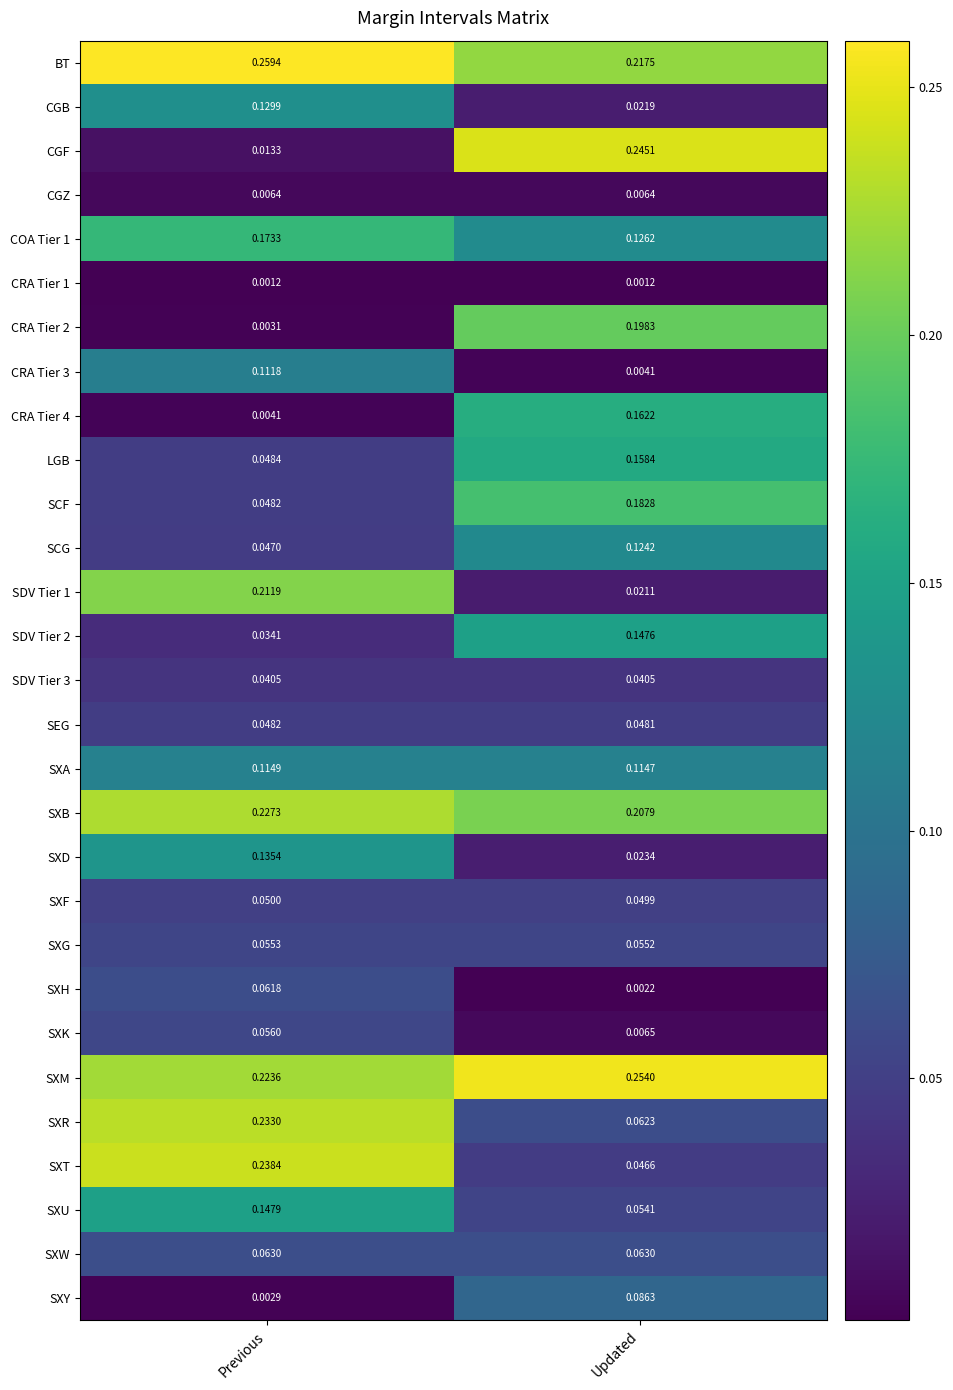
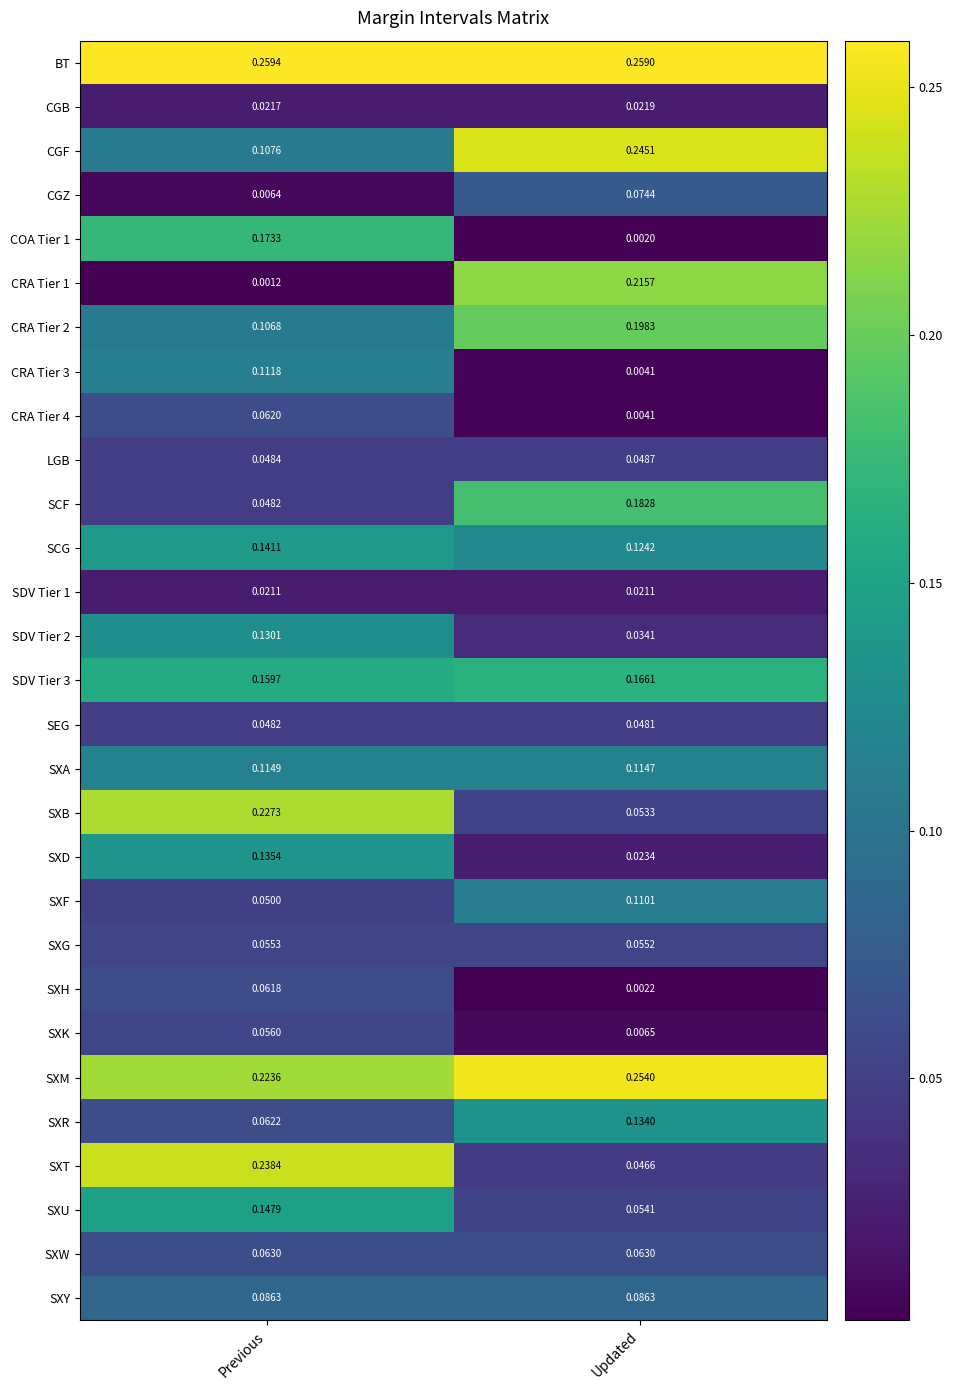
  {
    "BT": {
      "Previous": 0.2594,
-     "Updated": 0.2175
+     "Updated": 0.2590
    },
    "CGB": {
-     "Previous": 0.1299,
+     "Previous": 0.0217,
      "Updated": 0.0219
    },
    "CGF": {
-     "Previous": 0.0133,
+     "Previous": 0.1076,
      "Updated": 0.2451
    },
    "CGZ": {
      "Previous": 0.0064,
-     "Updated": 0.0064
+     "Updated": 0.0744
    },
    "COA Tier 1": {
      "Previous": 0.1733,
-     "Updated": 0.1262
+     "Updated": 0.0020
    },
    "CRA Tier 1": {
      "Previous": 0.0012,
-     "Updated": 0.0012
+     "Updated": 0.2157
    },
    "CRA Tier 2": {
-     "Previous": 0.0031,
+     "Previous": 0.1068,
      "Updated": 0.1983
    },
    "CRA Tier 3": {
      "Previous": 0.1118,
      "Updated": 0.0041
    },
    "CRA Tier 4": {
-     "Previous": 0.0041,
-     "Updated": 0.1622
+     "Previous": 0.0620,
+     "Updated": 0.0041
    },
    "LGB": {
      "Previous": 0.0484,
-     "Updated": 0.1584
+     "Updated": 0.0487
    },
    "SCF": {
      "Previous": 0.0482,
      "Updated": 0.1828
    },
    "SCG": {
-     "Previous": 0.0470,
+     "Previous": 0.1411,
      "Updated": 0.1242
    },
    "SDV Tier 1": {
-     "Previous": 0.2119,
+     "Previous": 0.0211,
      "Updated": 0.0211
    },
    "SDV Tier 2": {
-     "Previous": 0.0341,
-     "Updated": 0.1476
+     "Previous": 0.1301,
+     "Updated": 0.0341
    },
    "SDV Tier 3": {
-     "Previous": 0.0405,
-     "Updated": 0.0405
+     "Previous": 0.1597,
+     "Updated": 0.1661
    },
    "SEG": {
      "Previous": 0.0482,
      "Updated": 0.0481
    },
    "SXA": {
      "Previous": 0.1149,
      "Updated": 0.1147
    },
    "SXB": {
      "Previous": 0.2273,
-     "Updated": 0.2079
+     "Updated": 0.0533
    },
    "SXD": {
      "Previous": 0.1354,
      "Updated": 0.0234
    },
    "SXF": {
      "Previous": 0.0500,
-     "Updated": 0.0499
+     "Updated": 0.1101
    },
    "SXG": {
      "Previous": 0.0553,
      "Updated": 0.0552
    },
    "SXH": {
      "Previous": 0.0618,
      "Updated": 0.0022
    },
    "SXK": {
      "Previous": 0.0560,
      "Updated": 0.0065
    },
    "SXM": {
      "Previous": 0.2236,
      "Updated": 0.2540
    },
    "SXR": {
-     "Previous": 0.2330,
-     "Updated": 0.0623
+     "Previous": 0.0622,
+     "Updated": 0.1340
    },
    "SXT": {
      "Previous": 0.2384,
      "Updated": 0.0466
    },
    "SXU": {
      "Previous": 0.1479,
      "Updated": 0.0541
    },
    "SXW": {
      "Previous": 0.0630,
      "Updated": 0.0630
    },
    "SXY": {
-     "Previous": 0.0029,
+     "Previous": 0.0863,
      "Updated": 0.0863
    }
  }
